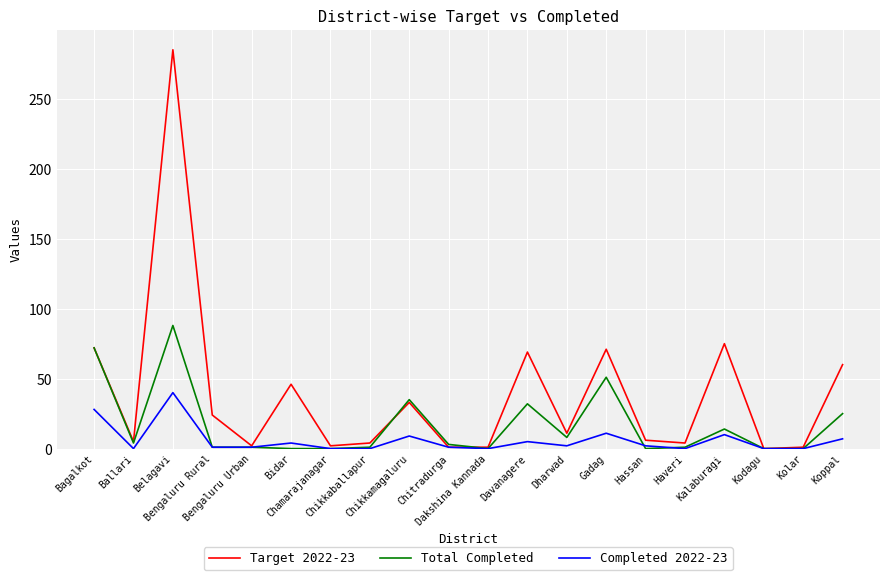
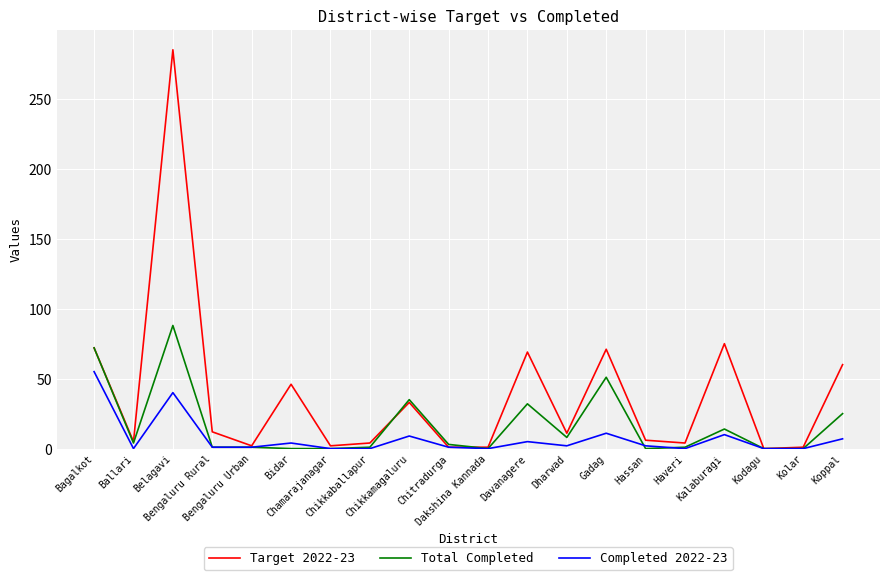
  {
    "Target 2022-23": {
      "Belagavi": 285,
-     "Bengaluru Rural": 24,
+     "Bengaluru Rural": 12,
      "Bidar": 46,
      "Chamarajanagar": 2,
      "Chikkaballapur": 4,
      "Chikkamagaluru": 33,
      "Davanagere": 69,
      "Dharwad": 11,
      "Gadag": 71,
      "Hassan": 6,
      "Haveri": 4,
      "Kalaburagi": 75,
      "Koppal": 60
    },
    "Total Completed": {
      "Belagavi": 88,
      "Bidar": 0,
      "Chikkamagaluru": 35,
      "Chitradurga": 3,
      "Davanagere": 32,
      "Dharwad": 8,
      "Gadag": 51,
      "Hassan": 0,
      "Kalaburagi": 14,
      "Koppal": 25
    },
    "Completed 2022-23": {
-     "Bagalkot": 28,
+     "Bagalkot": 55,
      "Ballari": 0,
      "Belagavi": 40,
      "Bidar": 4,
      "Chikkamagaluru": 9,
      "Davanagere": 5,
      "Dharwad": 2,
      "Gadag": 11,
      "Hassan": 2,
      "Kalaburagi": 10,
      "Koppal": 7
    }
  }
